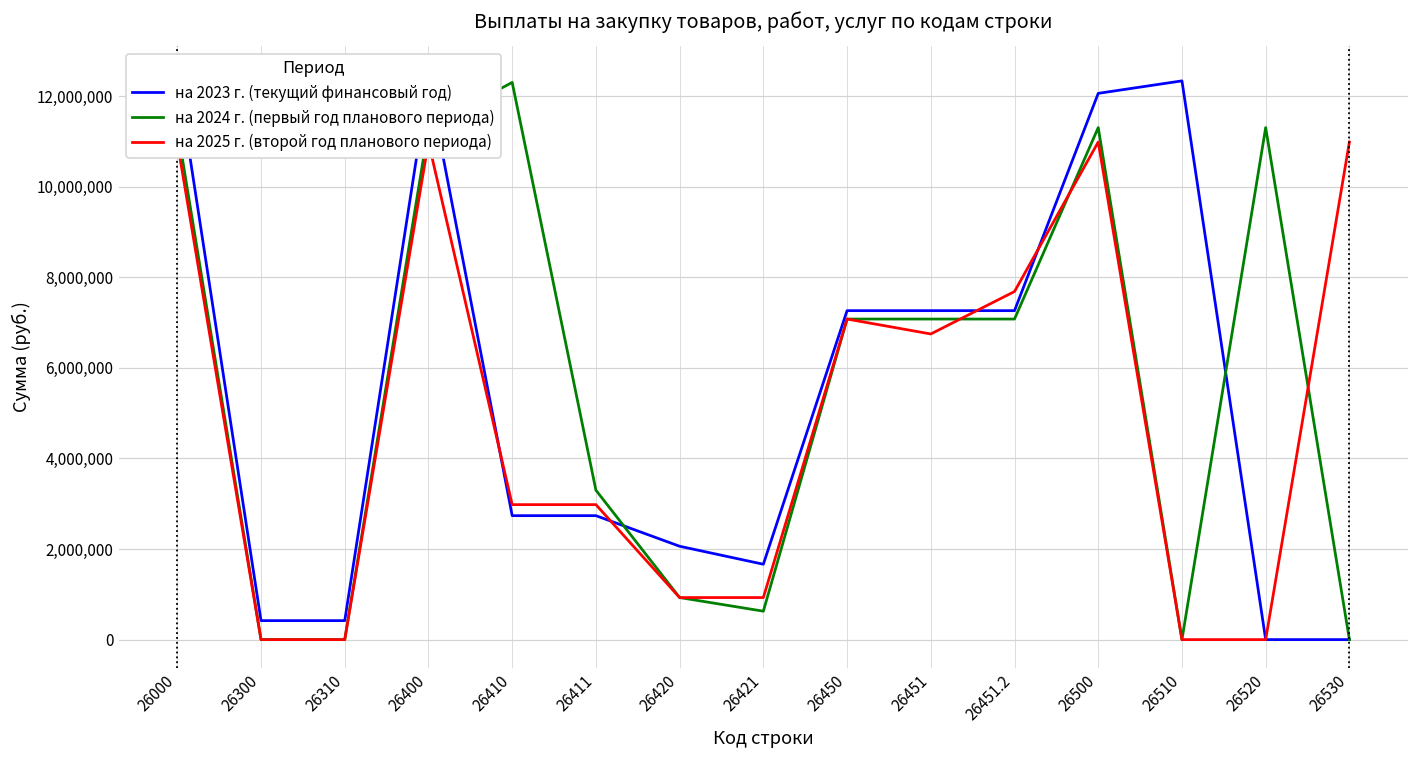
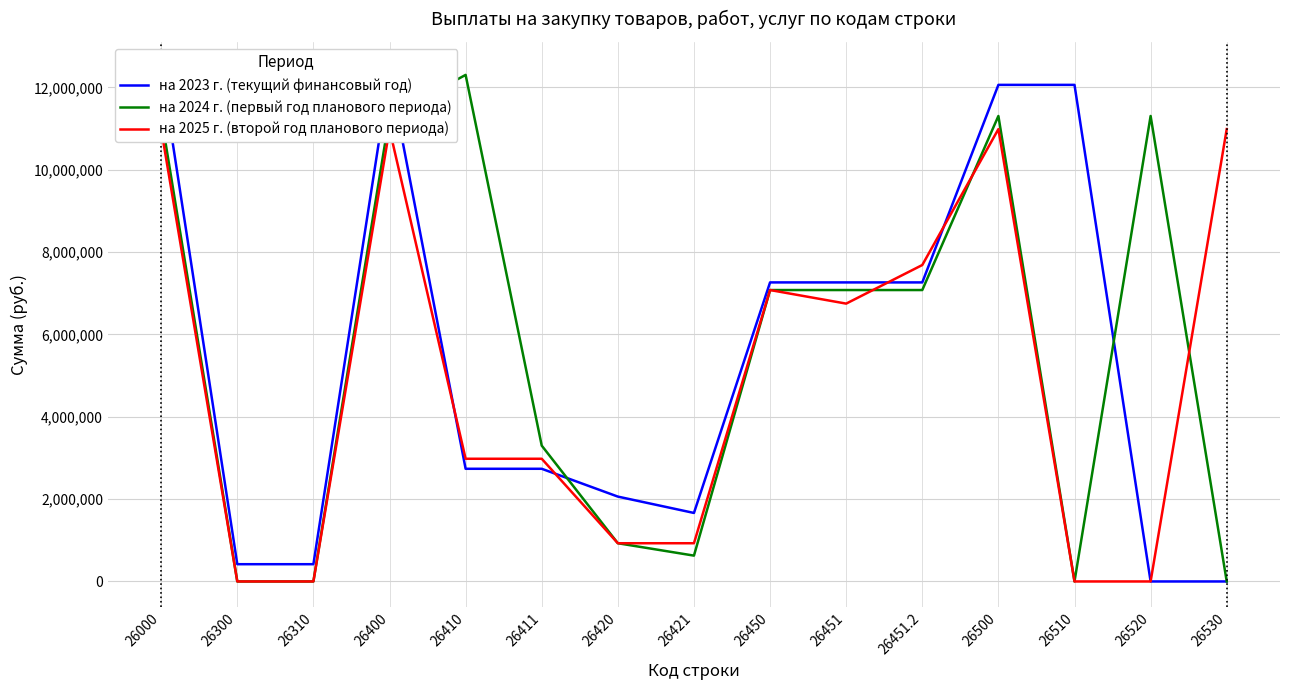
  {
    "на 2023 г. (текущий финансовый год)": {
      "26300": "400,000",
      "26310": "400,000",
      "26410": "2,700,000",
      "26411": "2,700,000",
      "26420": "2,100,000",
      "26421": "1,700,000",
      "26450": "7,300,000",
      "26451": "7,300,000",
      "26451.2": "7,300,000",
      "26500": "12,100,000",
-     "26510": "12,300,000"
+     "26510": "12,100,000"
    },
    "на 2024 г. (первый год планового периода)": {
      "26410": "12,300,000",
      "26411": "3,300,000",
      "26421": "600,000",
      "26451": "7,100,000",
      "26451.2": "7,100,000",
      "26500": "11,300,000",
      "26520": "11,300,000"
    },
    "на 2025 г. (второй год планового периода)": {
      "26410": "3,000,000",
      "26411": "3,000,000",
      "26421": "900,000",
      "26451": "6,700,000",
      "26451.2": "7,700,000",
      "26500": "11,000,000",
      "26530": "11,000,000"
    }
  }
